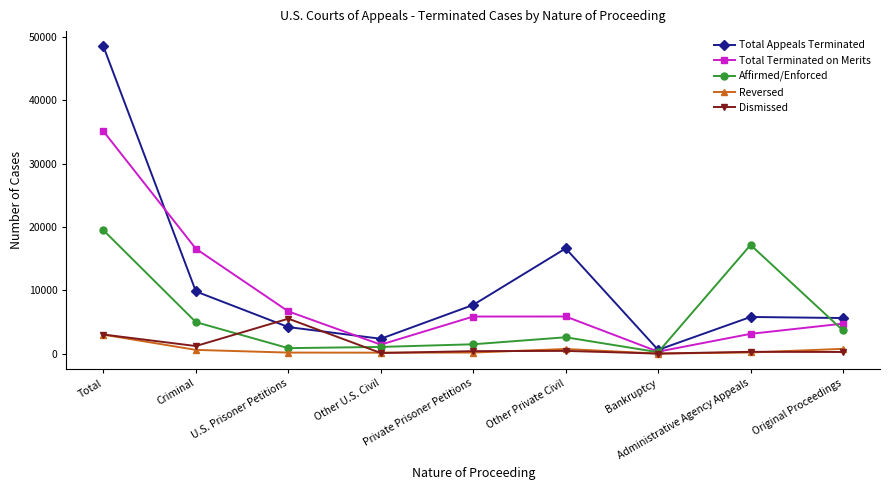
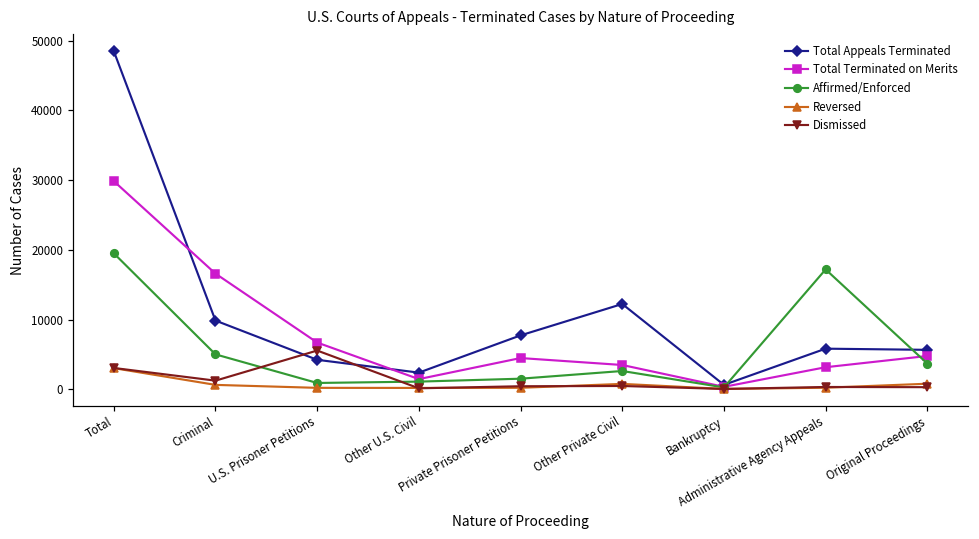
  {
    "Total Appeals Terminated": {
      "Total": 49000,
      "Criminal": 10000,
      "U.S. Prisoner Petitions": 4000,
      "Other U.S. Civil": 2000,
      "Private Prisoner Petitions": 8000,
-     "Other Private Civil": 17000,
+     "Other Private Civil": 12000,
      "Administrative Agency Appeals": 6000,
      "Original Proceedings": 6000
    },
    "Total Terminated on Merits": {
-     "Total": 35000,
+     "Total": 30000,
      "Criminal": 17000,
      "U.S. Prisoner Petitions": 7000,
-     "Private Prisoner Petitions": 6000,
-     "Other Private Civil": 6000,
+     "Private Prisoner Petitions": 4000,
+     "Other Private Civil": 3000,
      "Administrative Agency Appeals": 3000,
      "Original Proceedings": 5000
    },
    "Affirmed/Enforced": {
      "Total": 20000,
      "Criminal": 5000,
      "U.S. Prisoner Petitions": 1000,
      "Private Prisoner Petitions": 2000,
      "Other Private Civil": 3000,
      "Administrative Agency Appeals": 17000,
      "Original Proceedings": 4000
    },
    "Reversed": {
      "Criminal": 1000,
      "U.S. Prisoner Petitions": 0,
      "Original Proceedings": 1000
    },
    "Dismissed": {
      "Criminal": 1000,
      "U.S. Prisoner Petitions": 6000,
      "Original Proceedings": 0
    }
  }
